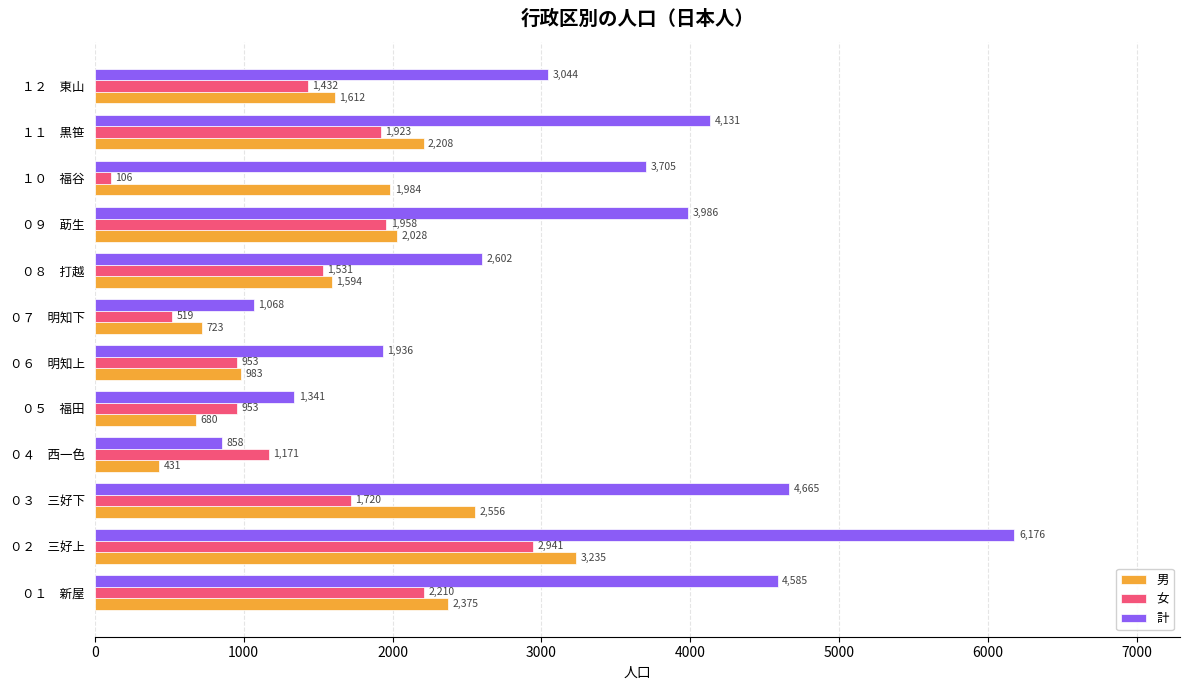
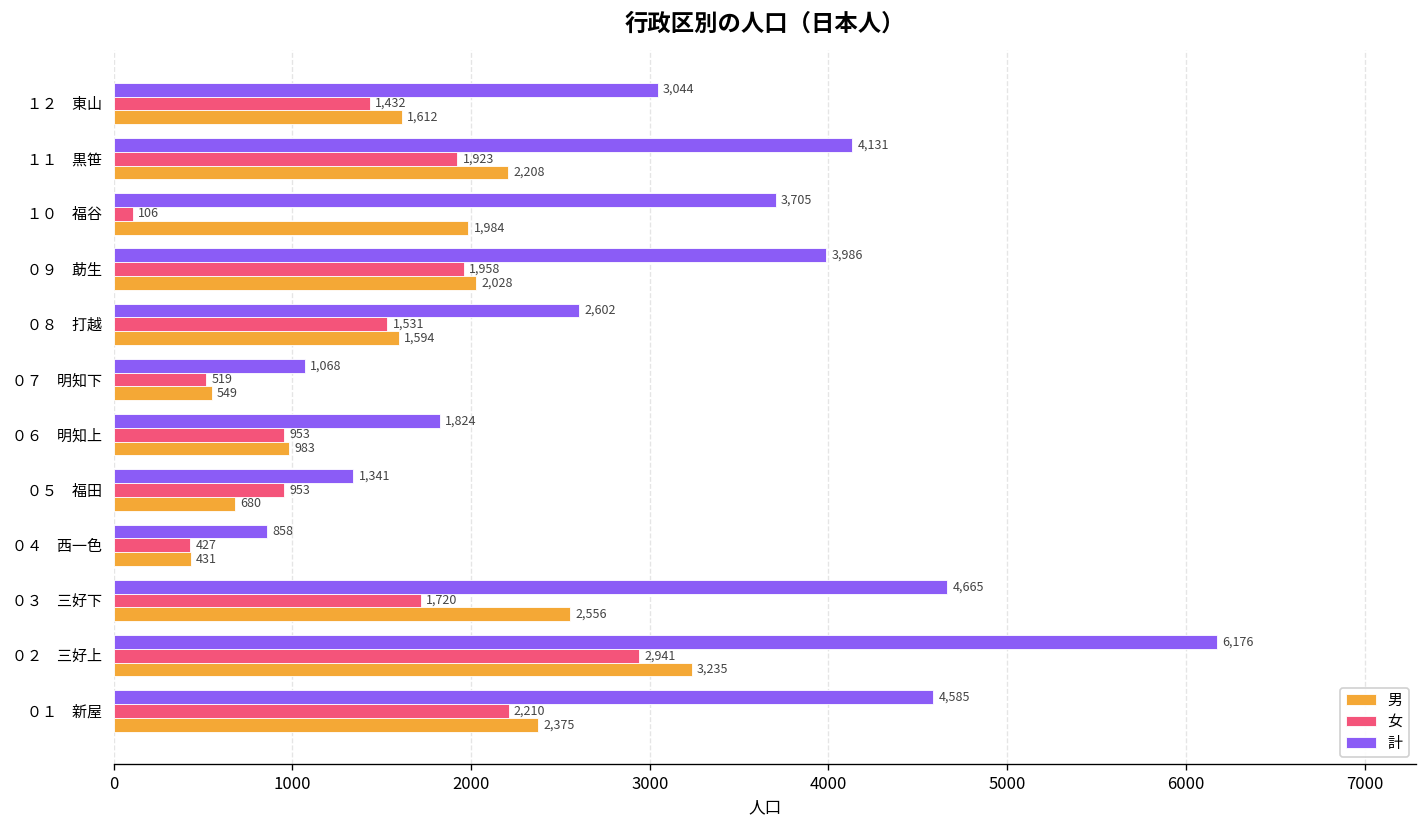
  {
    "男": {
      "１２ 東山": "1,612",
      "１１ 黒笹": "2,208",
      "１０ 福谷": "1,984",
      "０９ 莇生": "2,028",
      "０８ 打越": "1,594",
-     "０７ 明知下": "723",
+     "０７ 明知下": "549",
      "０６ 明知上": "983",
      "０５ 福田": "680",
      "０４ 西一色": "431",
      "０３ 三好下": "2,556",
      "０２ 三好上": "3,235",
      "０１ 新屋": "2,375"
    },
    "女": {
      "１２ 東山": "1,432",
      "１１ 黒笹": "1,923",
      "１０ 福谷": "106",
      "０９ 莇生": "1,958",
      "０８ 打越": "1,531",
      "０７ 明知下": "519",
      "０６ 明知上": "953",
      "０５ 福田": "953",
-     "０４ 西一色": "1,171",
+     "０４ 西一色": "427",
      "０３ 三好下": "1,720",
      "０２ 三好上": "2,941",
      "０１ 新屋": "2,210"
    },
    "計": {
      "１２ 東山": "3,044",
      "１１ 黒笹": "4,131",
      "１０ 福谷": "3,705",
      "０９ 莇生": "3,986",
      "０８ 打越": "2,602",
      "０７ 明知下": "1,068",
-     "０６ 明知上": "1,936",
+     "０６ 明知上": "1,824",
      "０５ 福田": "1,341",
      "０４ 西一色": "858",
      "０３ 三好下": "4,665",
      "０２ 三好上": "6,176",
      "０１ 新屋": "4,585"
    }
  }
